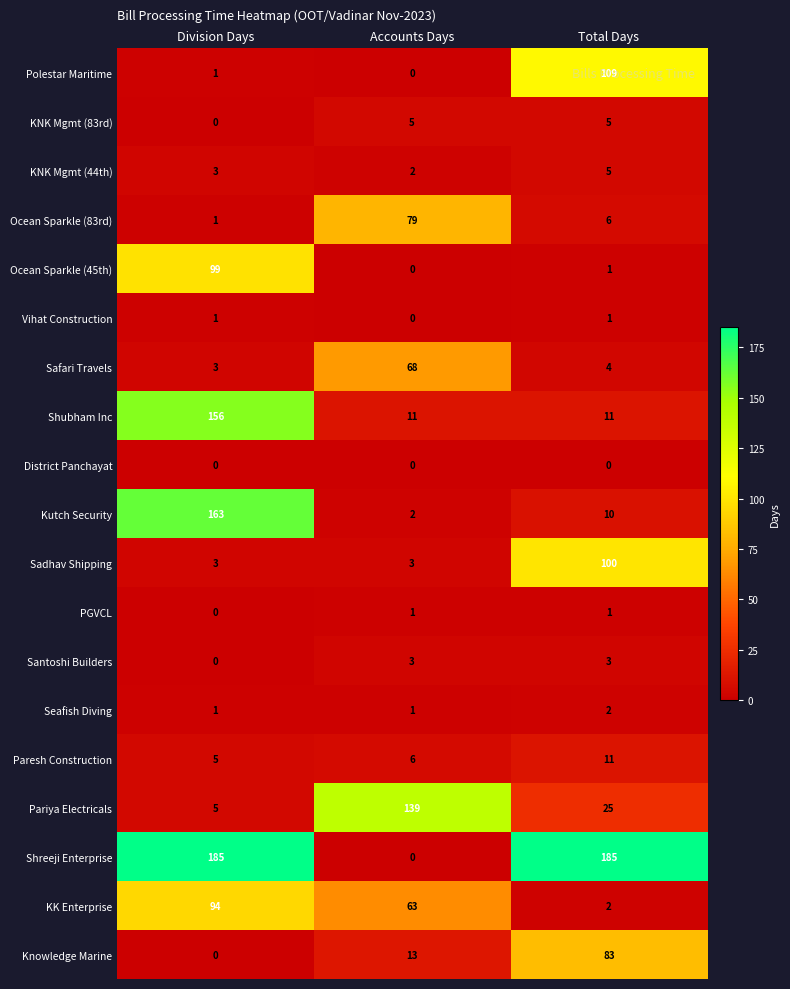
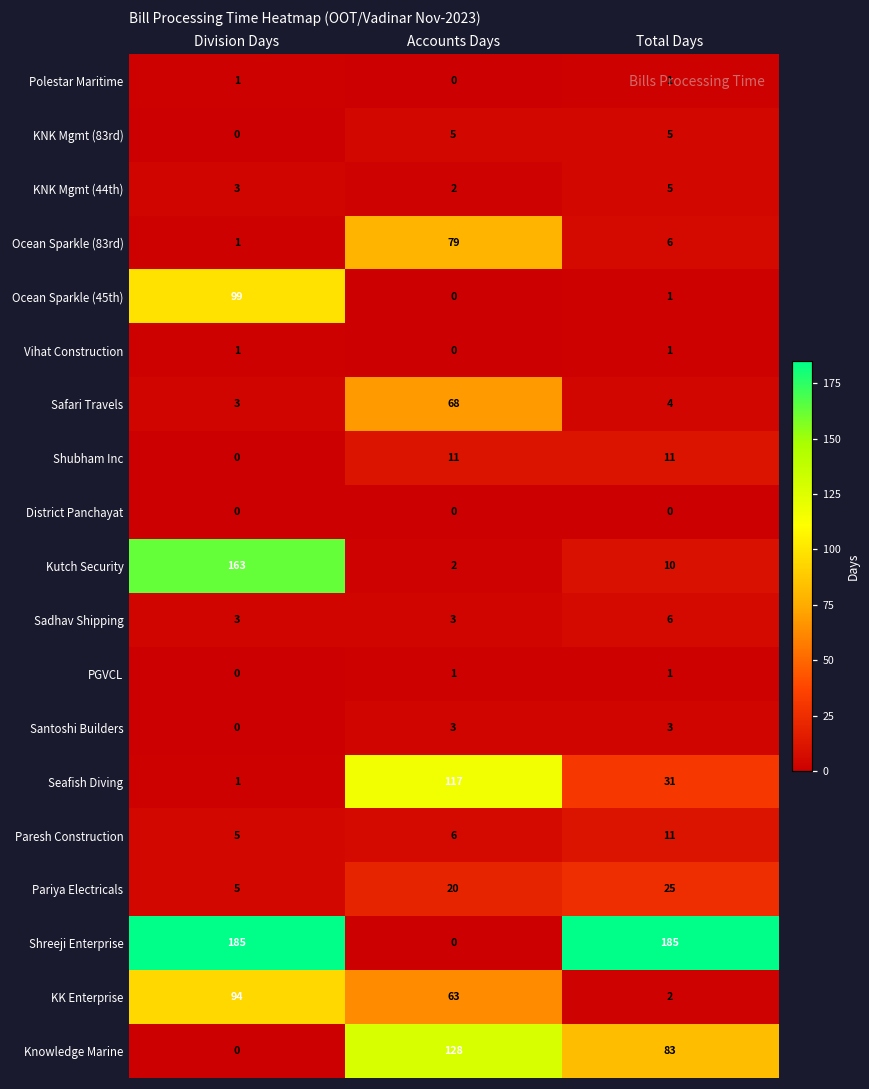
  {
    "Polestar Maritime": {
      "Division Days": 1,
      "Accounts Days": 0,
-     "Total Days": 109
+     "Total Days": 1
    },
    "KNK Mgmt (83rd)": {
      "Division Days": 0,
      "Accounts Days": 5,
      "Total Days": 5
    },
    "KNK Mgmt (44th)": {
      "Division Days": 3,
      "Accounts Days": 2,
      "Total Days": 5
    },
    "Ocean Sparkle (83rd)": {
      "Division Days": 1,
      "Accounts Days": 79,
      "Total Days": 6
    },
    "Ocean Sparkle (45th)": {
      "Division Days": 99,
      "Accounts Days": 0,
      "Total Days": 1
    },
    "Vihat Construction": {
      "Division Days": 1,
      "Accounts Days": 0,
      "Total Days": 1
    },
    "Safari Travels": {
      "Division Days": 3,
      "Accounts Days": 68,
      "Total Days": 4
    },
    "Shubham Inc": {
-     "Division Days": 156,
+     "Division Days": 0,
      "Accounts Days": 11,
      "Total Days": 11
    },
    "District Panchayat": {
      "Division Days": 0,
      "Accounts Days": 0,
      "Total Days": 0
    },
    "Kutch Security": {
      "Division Days": 163,
      "Accounts Days": 2,
      "Total Days": 10
    },
    "Sadhav Shipping": {
      "Division Days": 3,
      "Accounts Days": 3,
-     "Total Days": 100
+     "Total Days": 6
    },
    "PGVCL": {
      "Division Days": 0,
      "Accounts Days": 1,
      "Total Days": 1
    },
    "Santoshi Builders": {
      "Division Days": 0,
      "Accounts Days": 3,
      "Total Days": 3
    },
    "Seafish Diving": {
      "Division Days": 1,
-     "Accounts Days": 1,
-     "Total Days": 2
+     "Accounts Days": 117,
+     "Total Days": 31
    },
    "Paresh Construction": {
      "Division Days": 5,
      "Accounts Days": 6,
      "Total Days": 11
    },
    "Pariya Electricals": {
      "Division Days": 5,
-     "Accounts Days": 139,
+     "Accounts Days": 20,
      "Total Days": 25
    },
    "Shreeji Enterprise": {
      "Division Days": 185,
      "Accounts Days": 0,
      "Total Days": 185
    },
    "KK Enterprise": {
      "Division Days": 94,
      "Accounts Days": 63,
      "Total Days": 2
    },
    "Knowledge Marine": {
      "Division Days": 0,
-     "Accounts Days": 13,
+     "Accounts Days": 128,
      "Total Days": 83
    }
  }
